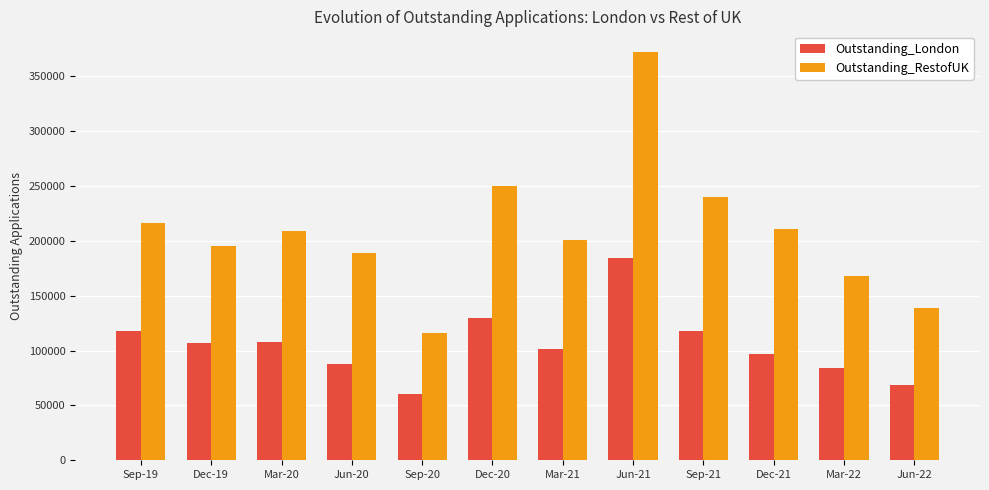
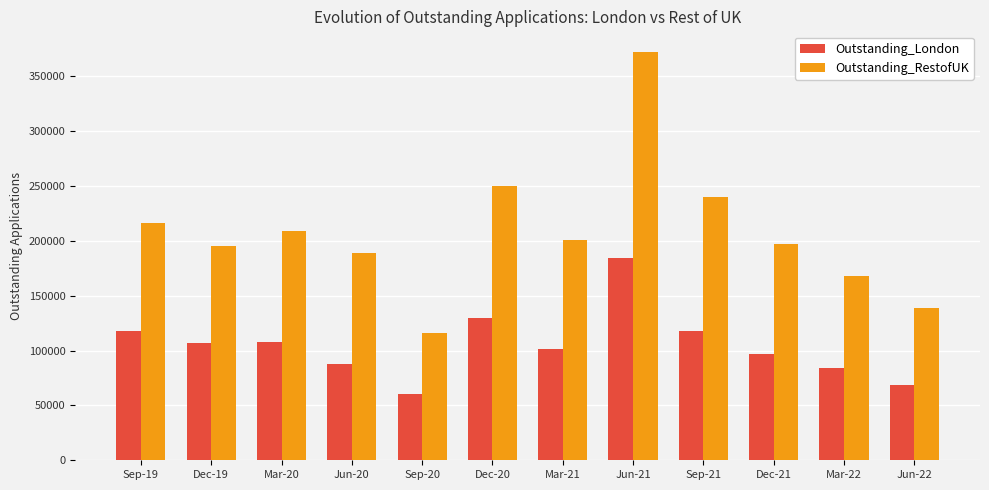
  {
    "Outstanding_London": {
      "Sep-19": 118000,
      "Dec-19": 107000,
      "Mar-20": 108000,
      "Jun-20": 87000,
      "Sep-20": 60000,
      "Dec-20": 130000,
      "Mar-21": 101000,
      "Jun-21": 185000,
      "Sep-21": 117000,
      "Dec-21": 97000,
      "Mar-22": 84000,
      "Jun-22": 68000
    },
    "Outstanding_RestofUK": {
      "Sep-19": 216000,
      "Dec-19": 195000,
      "Mar-20": 209000,
      "Jun-20": 189000,
      "Sep-20": 116000,
      "Dec-20": 250000,
      "Mar-21": 201000,
      "Jun-21": 372000,
      "Sep-21": 239000,
-     "Dec-21": 210000,
+     "Dec-21": 197000,
      "Mar-22": 168000,
      "Jun-22": 139000
    }
  }
